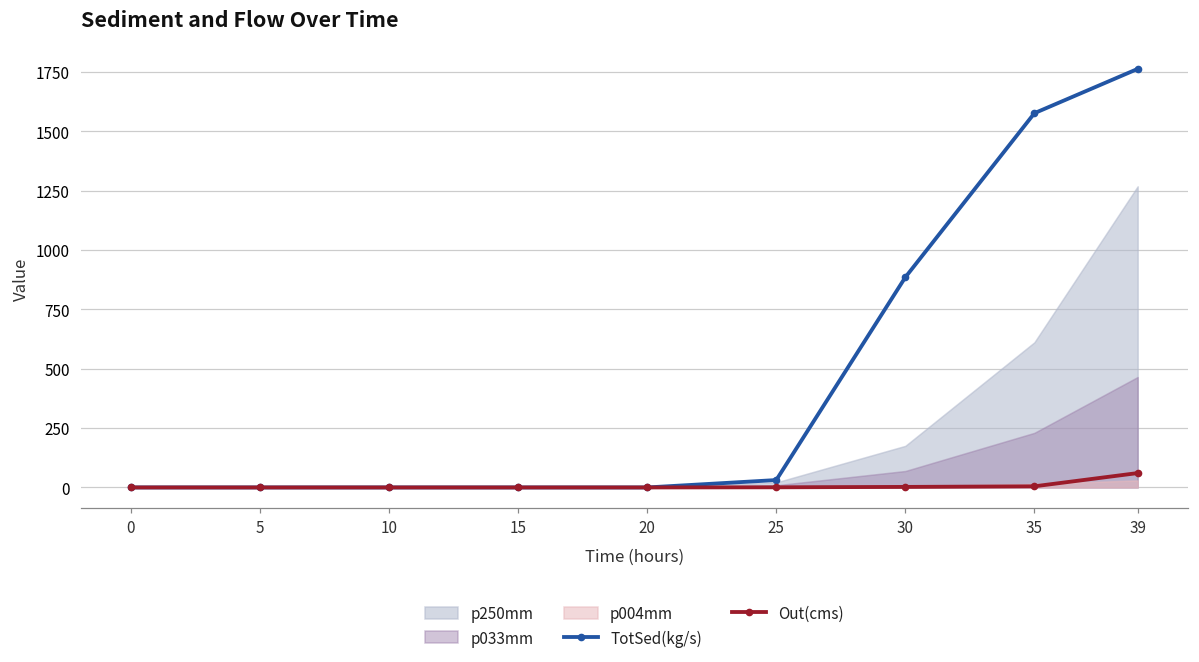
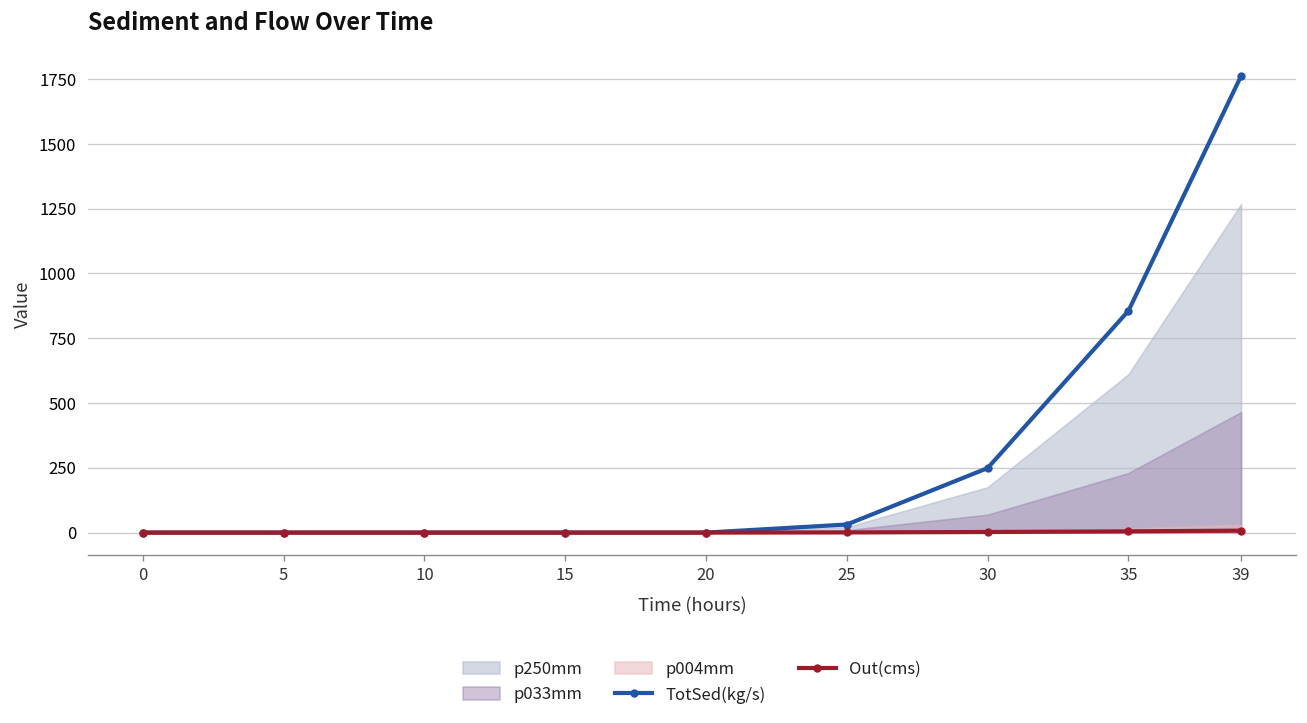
  {
    "TotSed(kg/s)": {
-     "30": 880,
-     "35": 1580,
+     "30": 250,
+     "35": 860,
      "39": 1760
    },
    "Out(cms)": {
-     "39": 60
+     "39": 10
    }
  }
